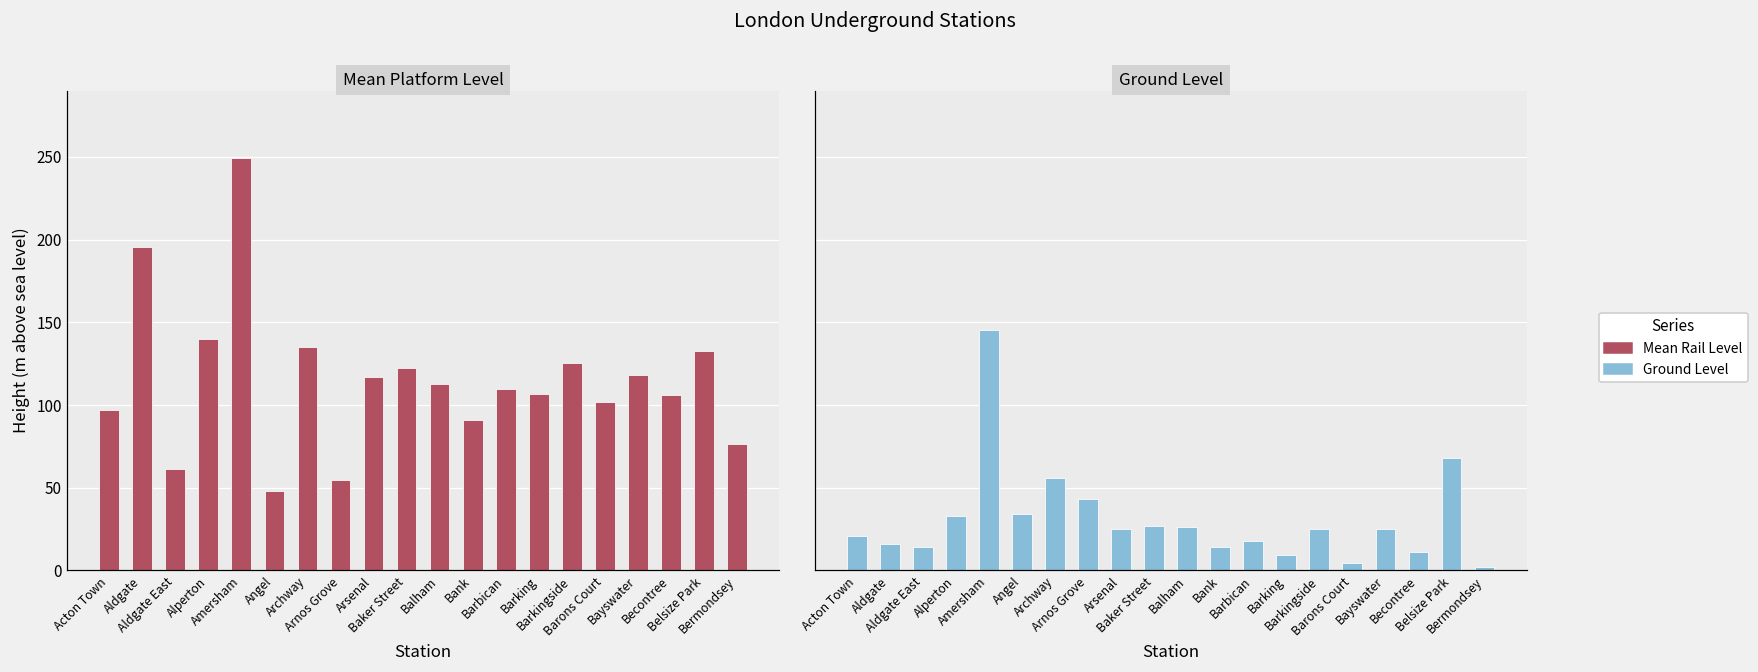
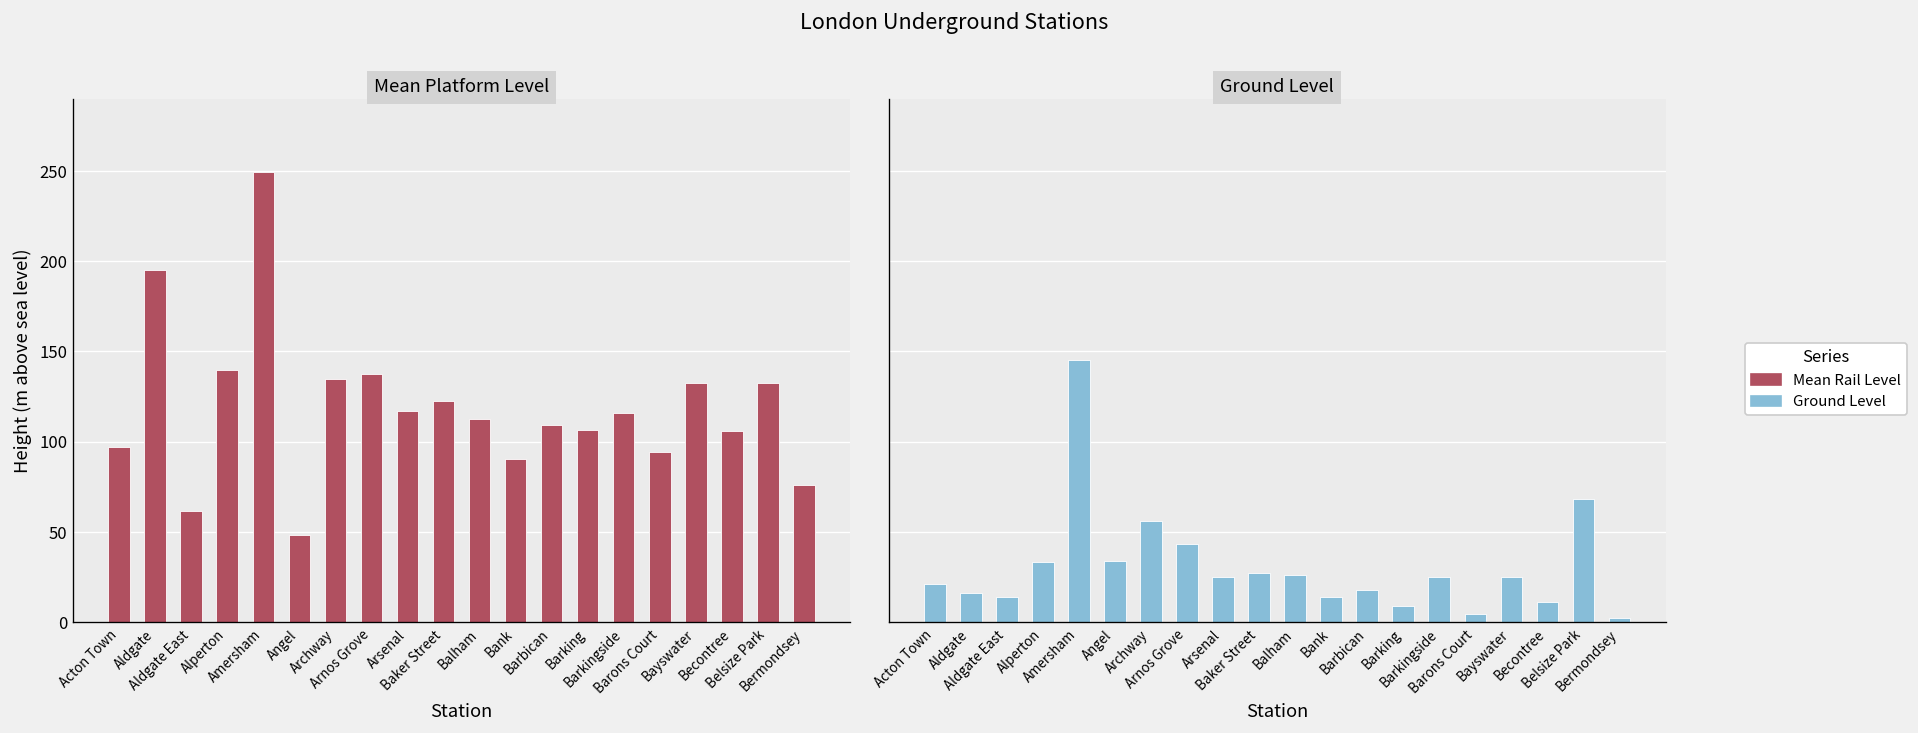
  {
    "Mean Platform Level": {
      "Acton Town": 97,
      "Aldgate": 195,
      "Aldgate East": 61,
      "Alperton": 140,
      "Amersham": 249,
      "Angel": 48,
      "Archway": 135,
-     "Arnos Grove": 54,
+     "Arnos Grove": 138,
      "Arsenal": 117,
      "Baker Street": 123,
      "Balham": 113,
      "Bank": 91,
      "Barbican": 109,
      "Barking": 106,
-     "Barkingside": 126,
-     "Barons Court": 102,
-     "Bayswater": 118,
+     "Barkingside": 116,
+     "Barons Court": 94,
+     "Bayswater": 133,
      "Becontree": 106,
      "Belsize Park": 132,
      "Bermondsey": 76
    }
  }
